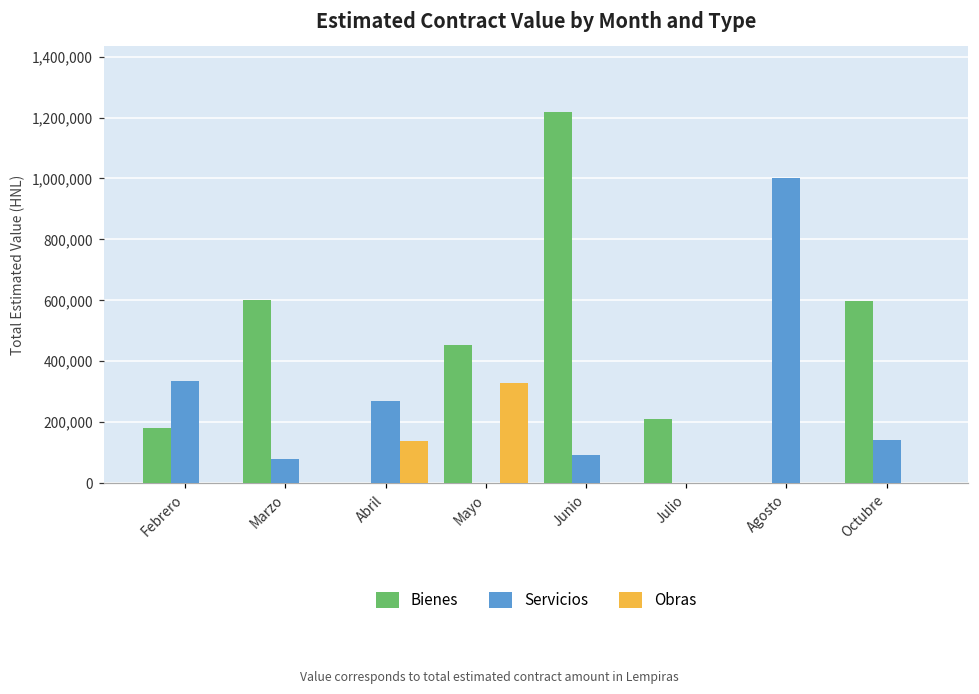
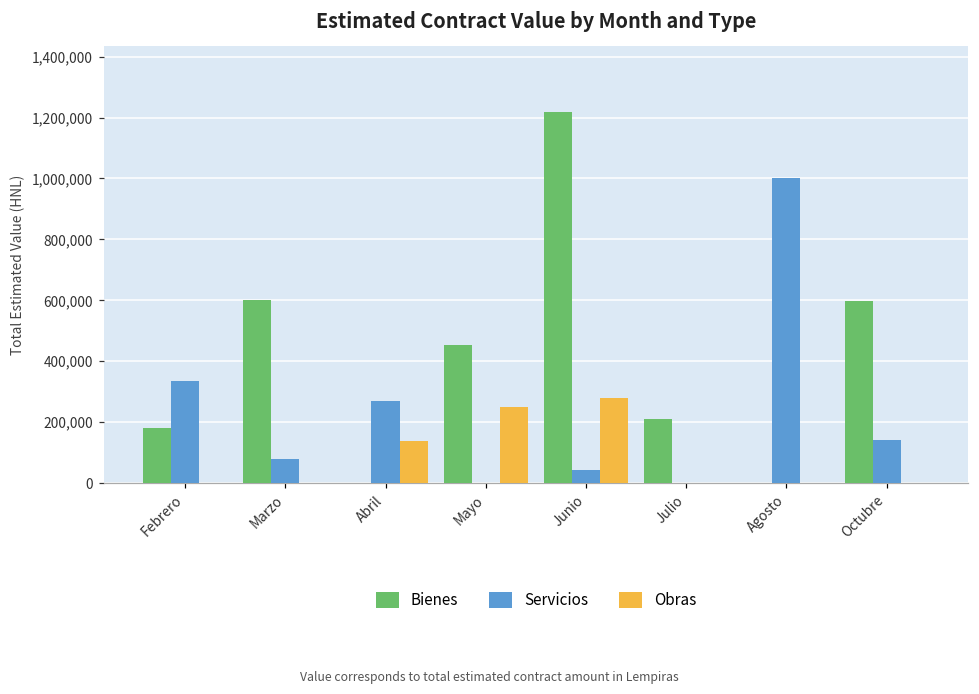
  {
    "Bienes": {
      "Febrero": "180,000",
      "Marzo": "600,000",
      "Abril": "0",
      "Mayo": "450,000",
      "Junio": "1,220,000",
      "Julio": "210,000",
      "Agosto": "0",
      "Octubre": "600,000"
    },
    "Servicios": {
      "Febrero": "340,000",
      "Marzo": "80,000",
      "Abril": "270,000",
      "Mayo": "0",
-     "Junio": "90,000",
+     "Junio": "40,000",
      "Julio": "0",
      "Agosto": "1,000,000",
      "Octubre": "140,000"
    },
    "Obras": {
      "Febrero": "0",
      "Marzo": "0",
      "Abril": "140,000",
-     "Mayo": "330,000",
-     "Junio": "0",
+     "Mayo": "250,000",
+     "Junio": "280,000",
      "Julio": "0",
      "Agosto": "0",
      "Octubre": "0"
    }
  }
